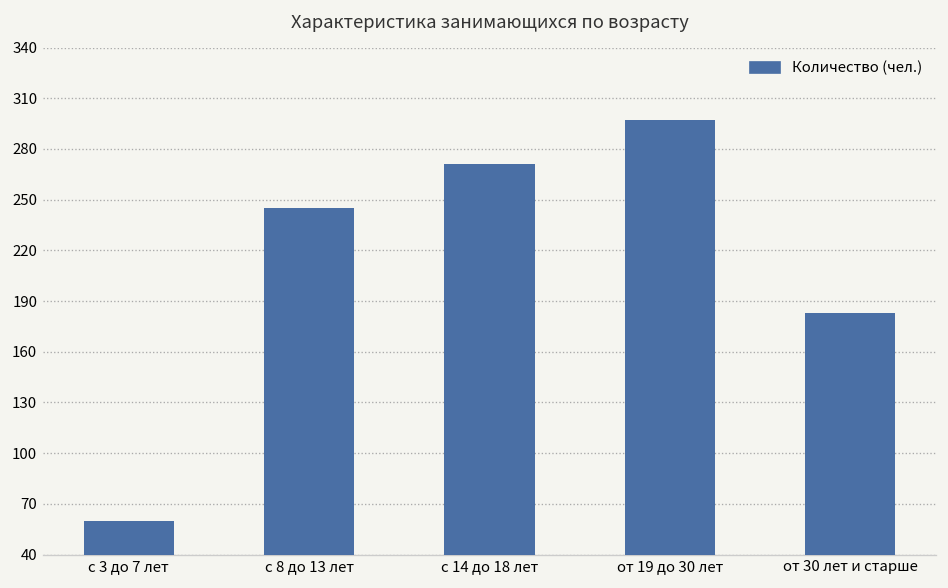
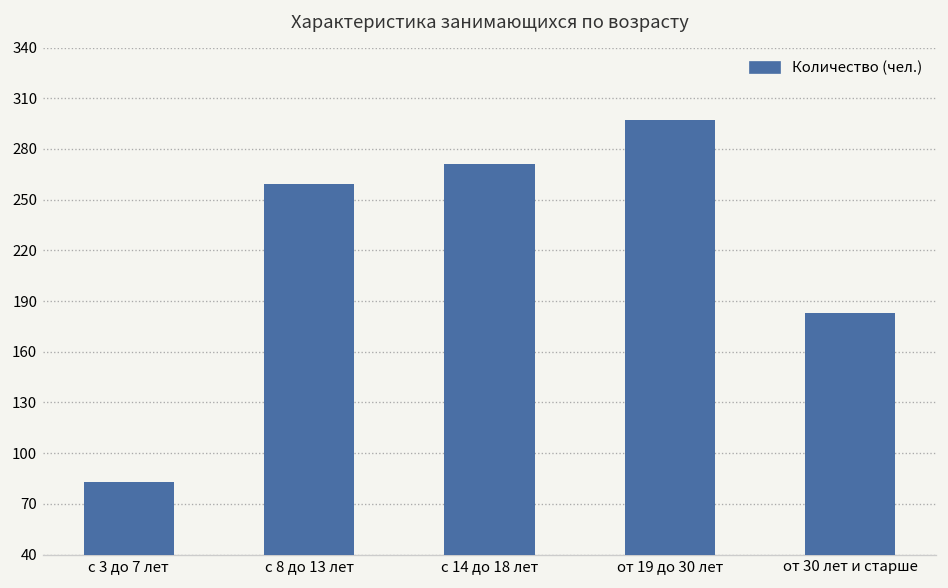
  {
-   "с 3 до 7 лет": 60,
-   "с 8 до 13 лет": 245,
+   "с 3 до 7 лет": 83,
+   "с 8 до 13 лет": 259,
    "с 14 до 18 лет": 271,
    "от 19 до 30 лет": 297,
    "от 30 лет и старше": 183
  }
